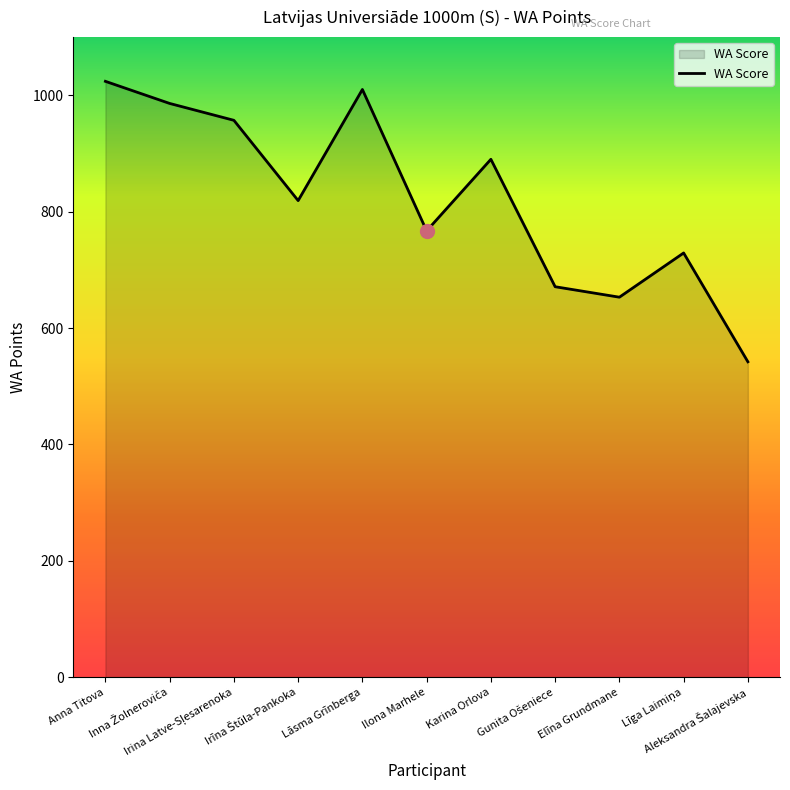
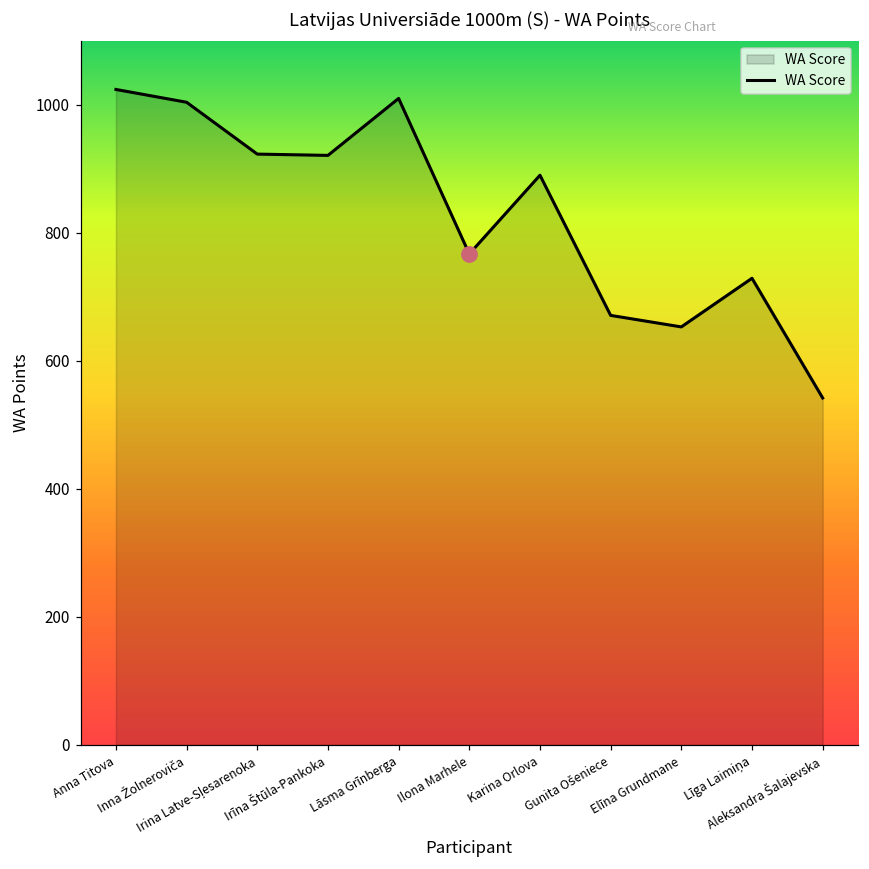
  {
    "WA Score": {
      "Anna Titova": 1020,
-     "Inna Žolneroviča": 990,
-     "Irina Latve-Sļesarenoka": 960,
-     "Irīna Štūla-Pankoka": 820,
+     "Inna Žolneroviča": 1000,
+     "Irina Latve-Sļesarenoka": 920,
+     "Irīna Štūla-Pankoka": 920,
      "Lāsma Grīnberga": 1010,
      "Karina Orlova": 890,
      "Gunita Ošeniece": 670,
      "Elīna Grundmane": 650,
      "Līga Laimiņa": 730,
      "Aleksandra Šalajevska": 540
    }
  }
